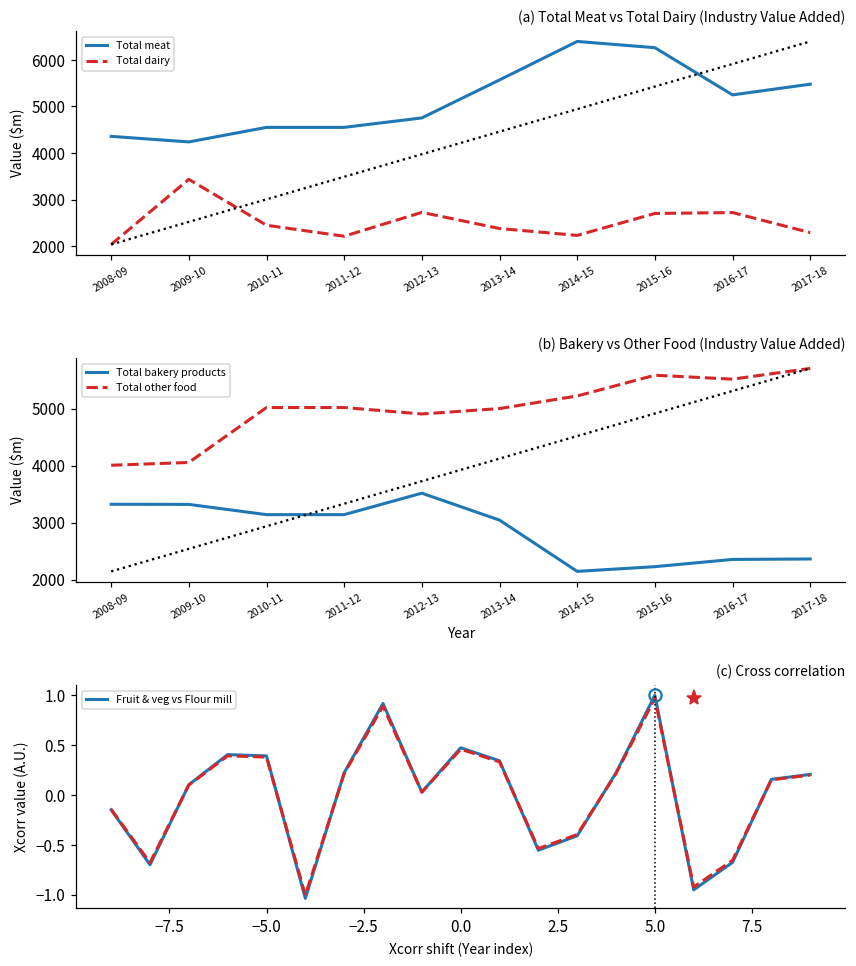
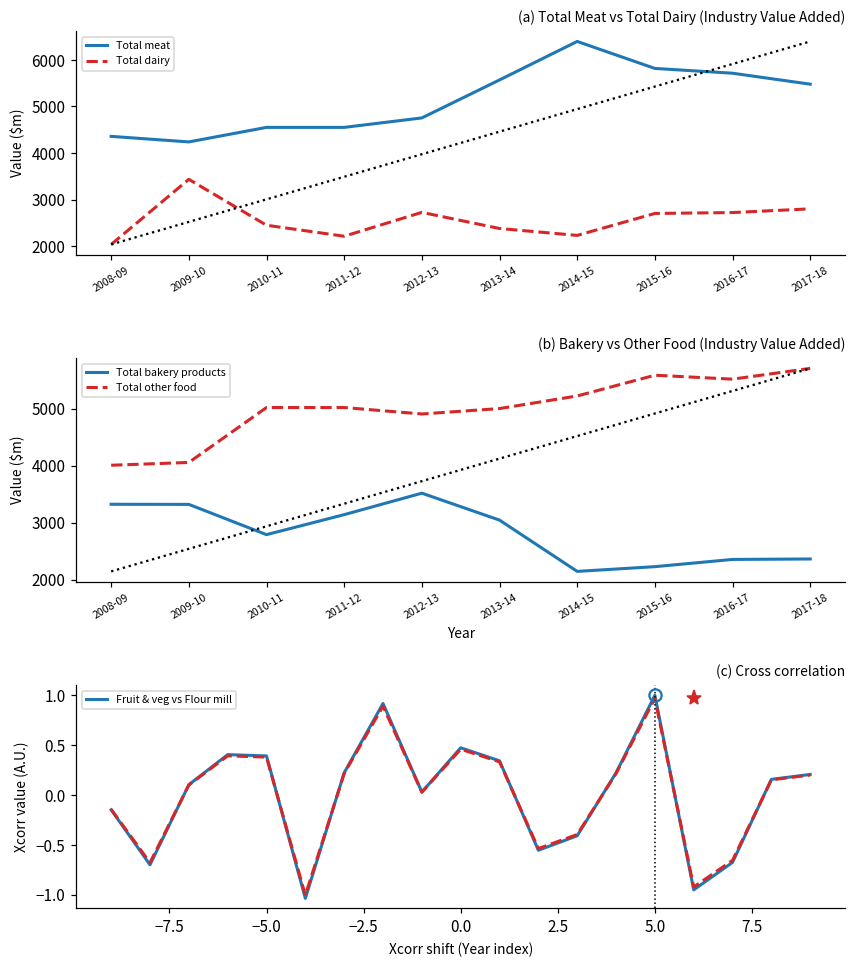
  {
    "(a) Total Meat vs Total Dairy (Industry Value Added)": {
      "Total meat": {
        "2008-09": 4400,
        "2009-10": 4200,
        "2010-11": 4600,
        "2011-12": 4600,
        "2012-13": 4800,
        "2013-14": 5600,
        "2014-15": 6400,
-       "2015-16": 6300,
-       "2016-17": 5200,
+       "2015-16": 5800,
+       "2016-17": 5700,
        "2017-18": 5500
      },
      "Total dairy": {
        "2009-10": 3400,
        "2010-11": 2500,
        "2011-12": 2200,
        "2012-13": 2700,
        "2013-14": 2400,
        "2014-15": 2200,
        "2015-16": 2700,
        "2016-17": 2700,
-       "2017-18": 2300
+       "2017-18": 2800
      }
    },
    "(b) Bakery vs Other Food (Industry Value Added)": {
      "Total bakery products": {
        "2008-09": 3300,
        "2009-10": 3300,
-       "2010-11": 3100,
+       "2010-11": 2800,
        "2011-12": 3100,
        "2012-13": 3500,
        "2013-14": 3000,
        "2014-15": 2100,
        "2015-16": 2200,
        "2016-17": 2400,
        "2017-18": 2400
      },
      "Total other food": {
        "2008-09": 4000,
        "2009-10": 4100,
        "2010-11": 5000,
        "2011-12": 5000,
        "2012-13": 4900,
        "2013-14": 5000,
        "2014-15": 5200,
        "2015-16": 5600,
        "2016-17": 5500
      }
    }
  }
